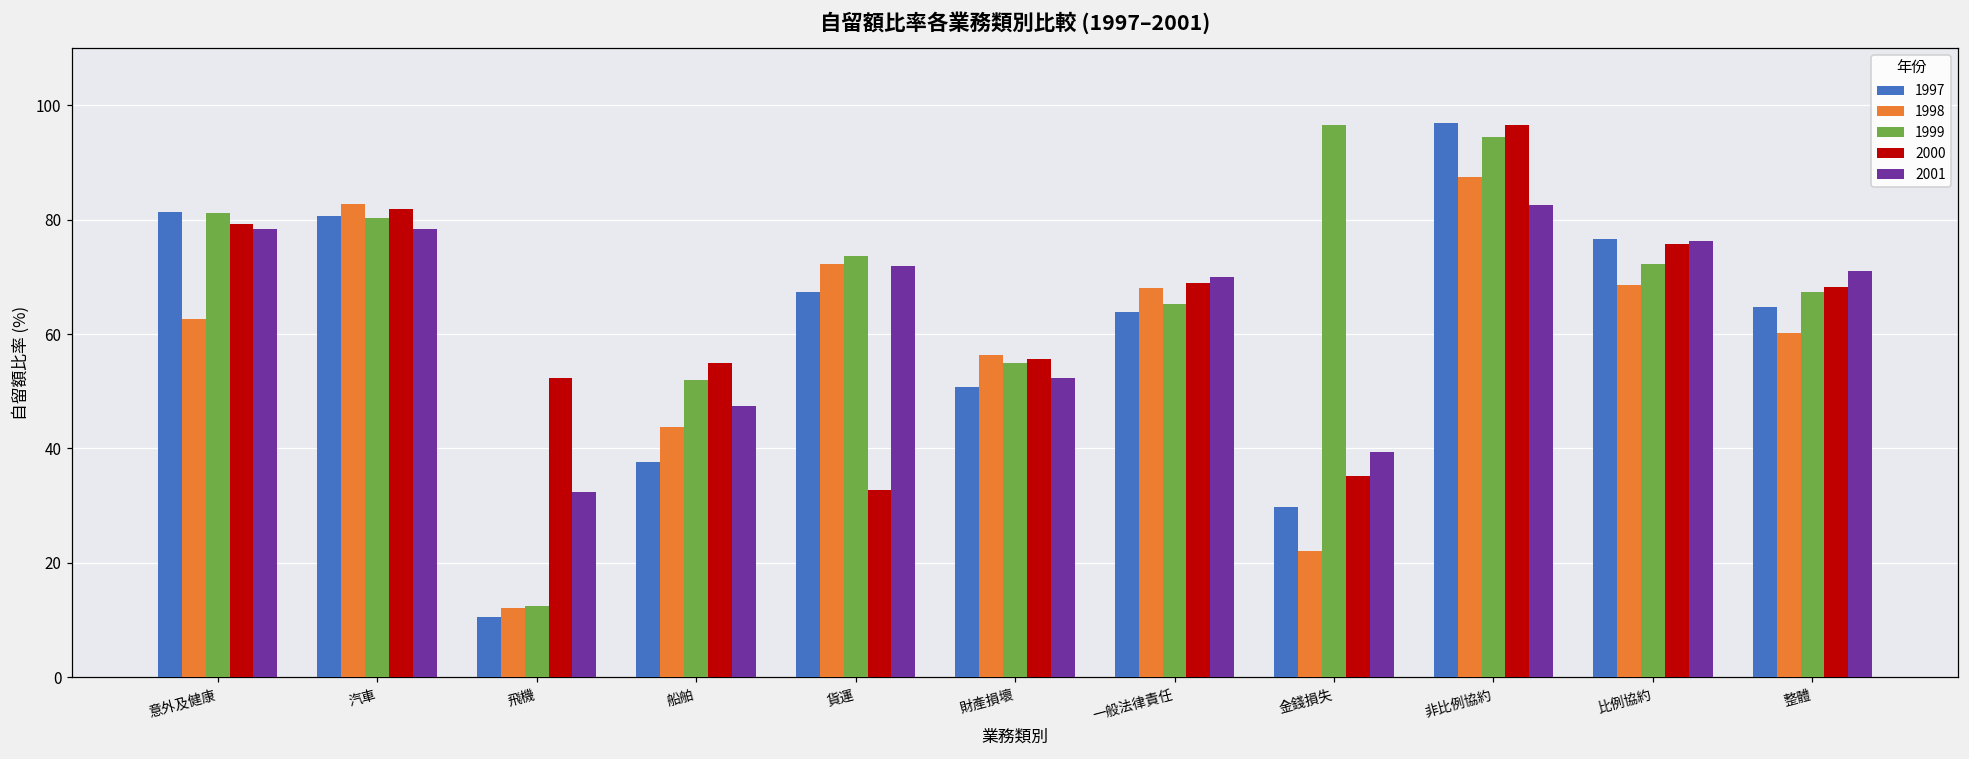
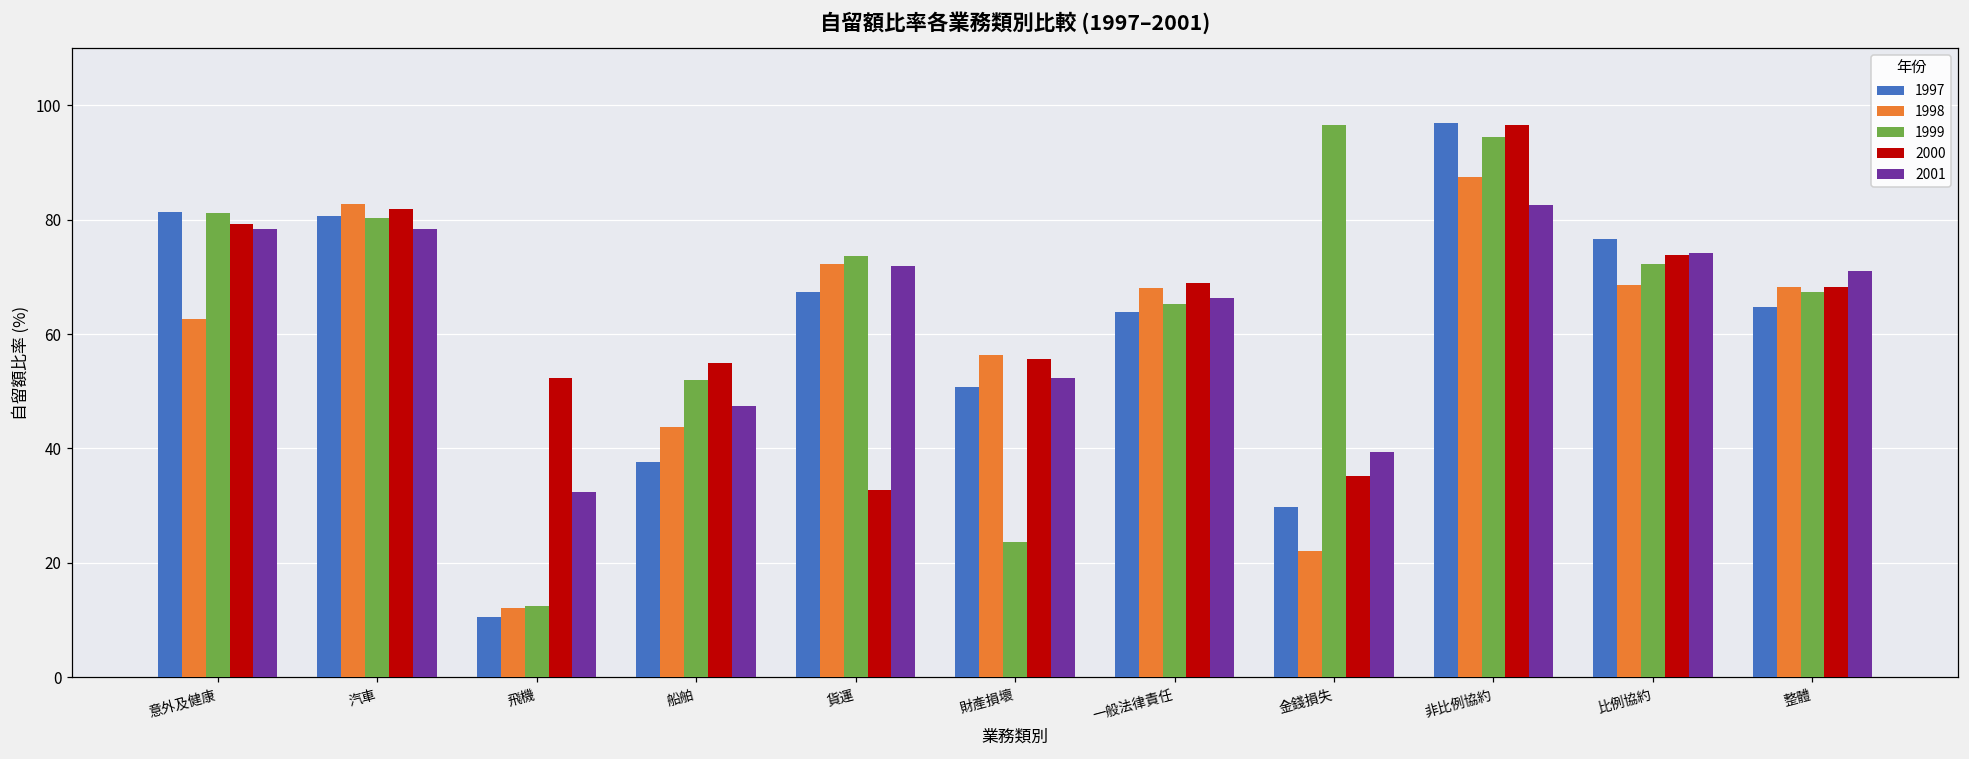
  {
    "1997": {
      "意外及健康": 81,
      "汽車": 81,
      "飛機": 11,
      "船舶": 38,
      "貨運": 67,
      "財產損壞": 51,
      "一般法律責任": 64,
      "金錢損失": 30,
      "非比例協約": 97,
      "比例協約": 77,
      "整體": 65
    },
    "1998": {
      "意外及健康": 63,
      "汽車": 83,
      "飛機": 12,
      "船舶": 44,
      "貨運": 72,
      "財產損壞": 56,
      "一般法律責任": 68,
      "金錢損失": 22,
      "非比例協約": 88,
      "比例協約": 69,
-     "整體": 60
+     "整體": 68
    },
    "1999": {
      "意外及健康": 81,
      "汽車": 80,
      "飛機": 13,
      "船舶": 52,
      "貨運": 74,
-     "財產損壞": 55,
+     "財產損壞": 24,
      "一般法律責任": 65,
      "金錢損失": 97,
      "非比例協約": 95,
      "比例協約": 72,
      "整體": 67
    },
    "2000": {
      "意外及健康": 79,
      "汽車": 82,
      "飛機": 52,
      "船舶": 55,
      "貨運": 33,
      "財產損壞": 56,
      "一般法律責任": 69,
      "金錢損失": 35,
      "非比例協約": 97,
-     "比例協約": 76,
+     "比例協約": 74,
      "整體": 68
    },
    "2001": {
      "意外及健康": 78,
      "汽車": 78,
      "飛機": 32,
      "船舶": 48,
      "貨運": 72,
      "財產損壞": 52,
-     "一般法律責任": 70,
+     "一般法律責任": 66,
      "金錢損失": 39,
      "非比例協約": 83,
-     "比例協約": 76,
+     "比例協約": 74,
      "整體": 71
    }
  }
